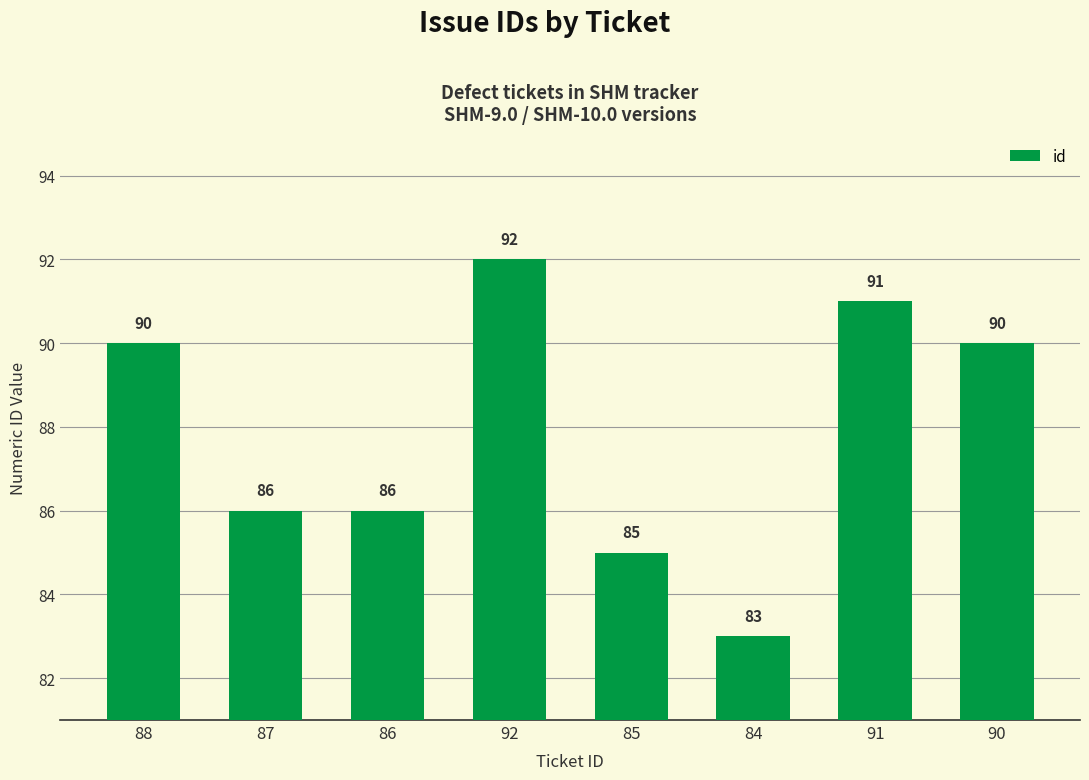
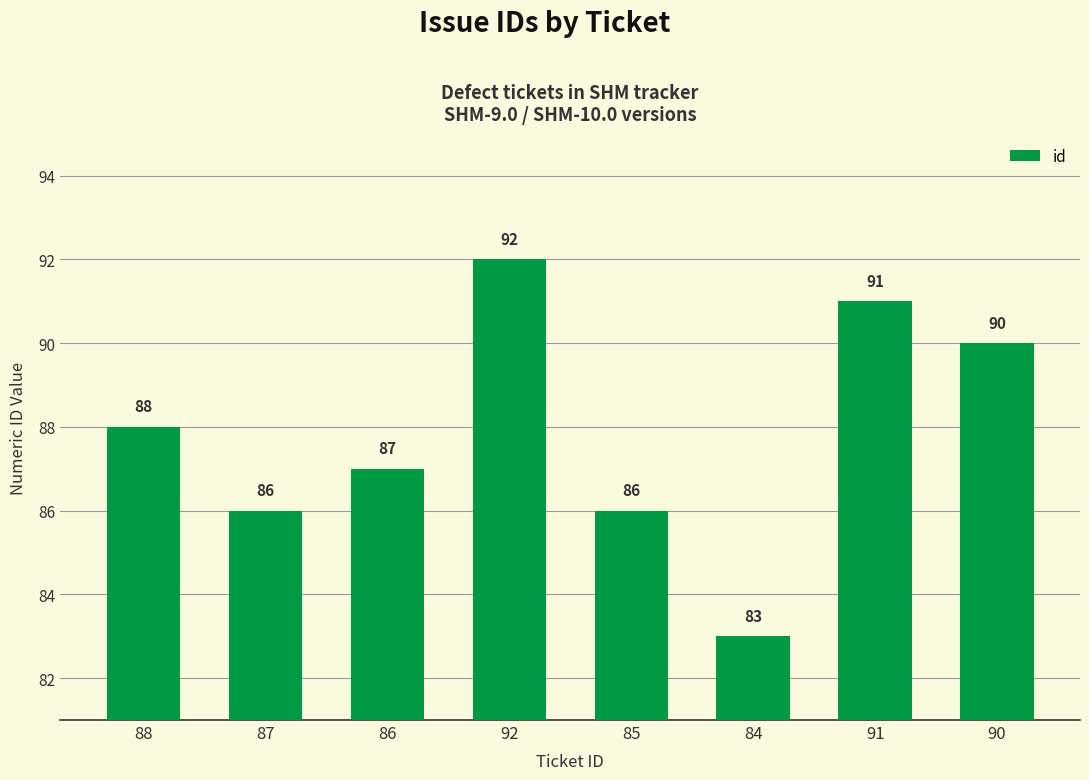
  {
-   "88": 90,
+   "88": 88,
    "87": 86,
-   "86": 86,
+   "86": 87,
    "92": 92,
-   "85": 85,
+   "85": 86,
    "84": 83,
    "91": 91,
    "90": 90
  }
